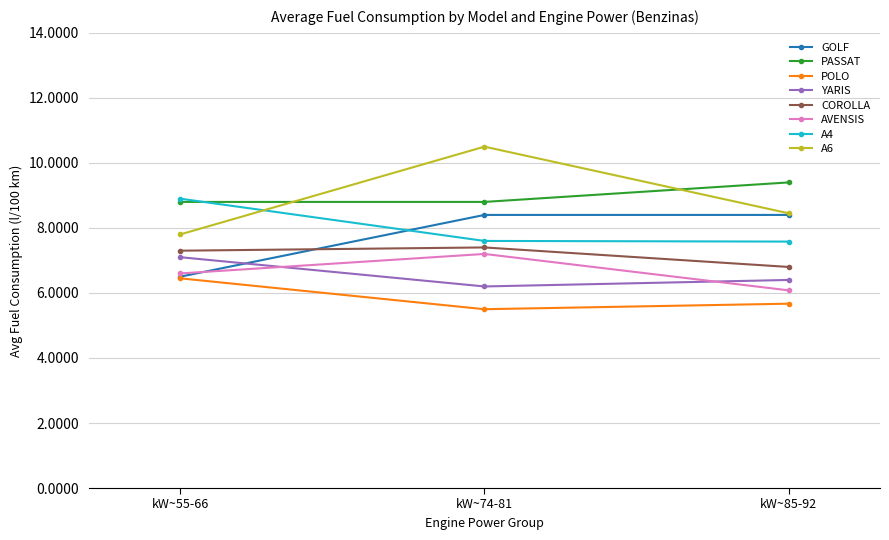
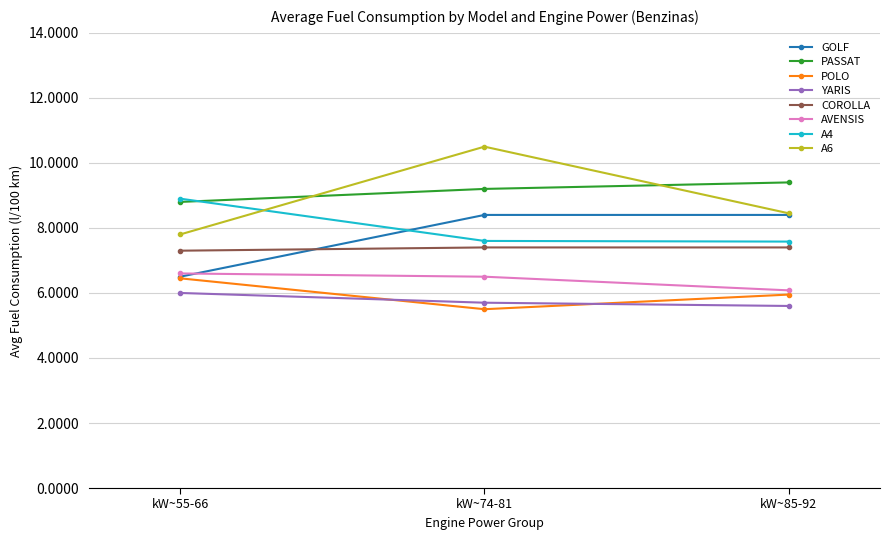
  {
    "GOLF": {
      "kW~74-81": 8.4
    },
    "PASSAT": {
      "kW~55-66": 8.8,
-     "kW~74-81": 8.8,
+     "kW~74-81": 9.2,
      "kW~85-92": 9.4
    },
    "POLO": {
      "kW~74-81": 5.5,
-     "kW~85-92": 5.7
+     "kW~85-92": 6.0
    },
    "YARIS": {
-     "kW~55-66": 7.1,
-     "kW~74-81": 6.2,
-     "kW~85-92": 6.4
+     "kW~55-66": 6.0,
+     "kW~74-81": 5.7,
+     "kW~85-92": 5.6
    },
    "COROLLA": {
      "kW~55-66": 7.3,
      "kW~74-81": 7.4,
-     "kW~85-92": 6.8
+     "kW~85-92": 7.4
    },
    "AVENSIS": {
      "kW~55-66": 6.6,
-     "kW~74-81": 7.2,
+     "kW~74-81": 6.5,
      "kW~85-92": 6.1
    },
    "A4": {
      "kW~55-66": 8.9,
      "kW~74-81": 7.6,
      "kW~85-92": 7.6
    },
    "A6": {
      "kW~55-66": 7.8,
      "kW~74-81": 10.5
    }
  }
